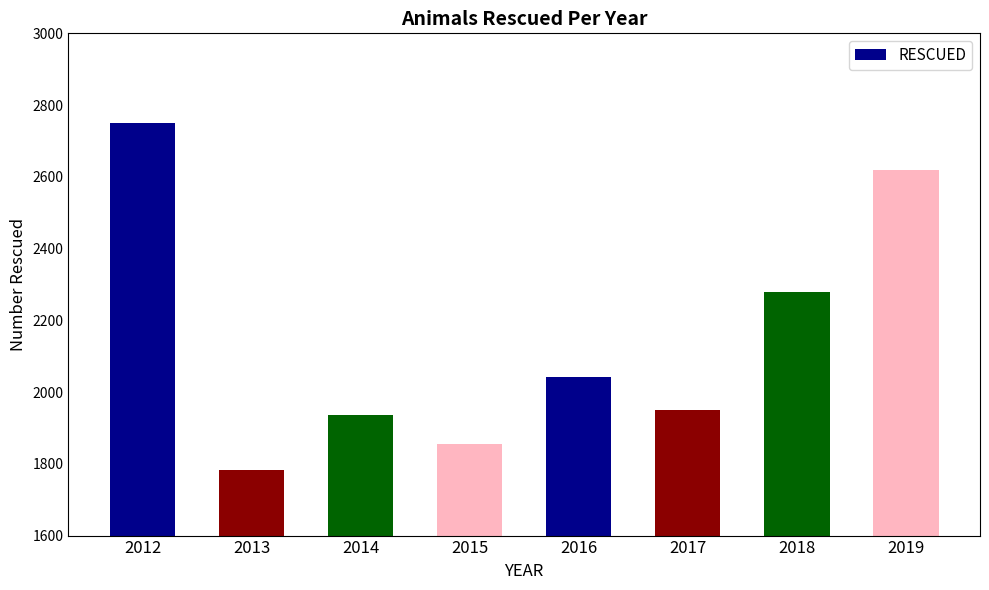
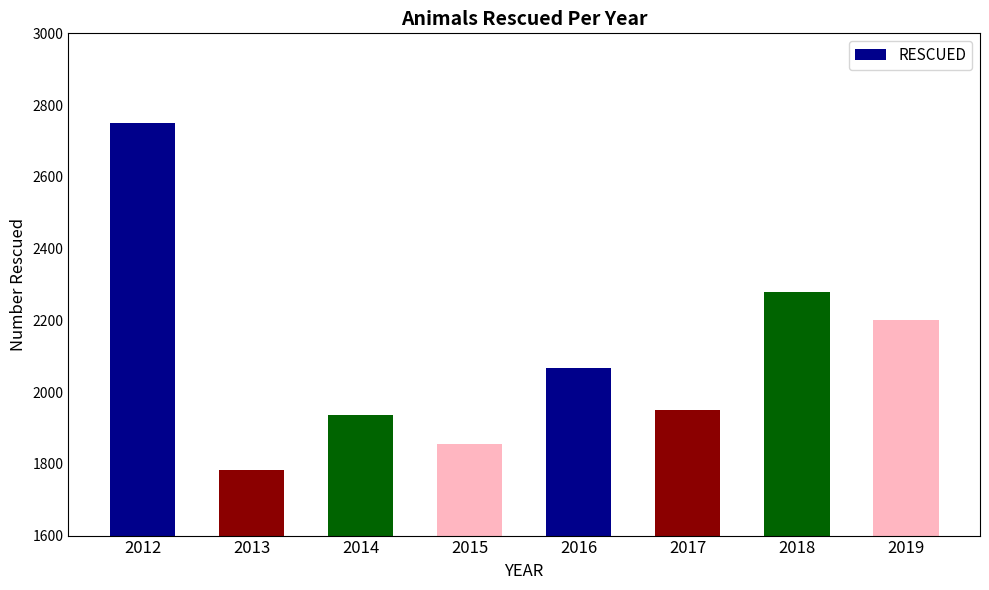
  {
    "2012": 2750,
    "2013": 1780,
    "2014": 1940,
    "2015": 1860,
-   "2016": 2040,
+   "2016": 2070,
    "2017": 1950,
    "2018": 2280,
-   "2019": 2620
+   "2019": 2200
  }
